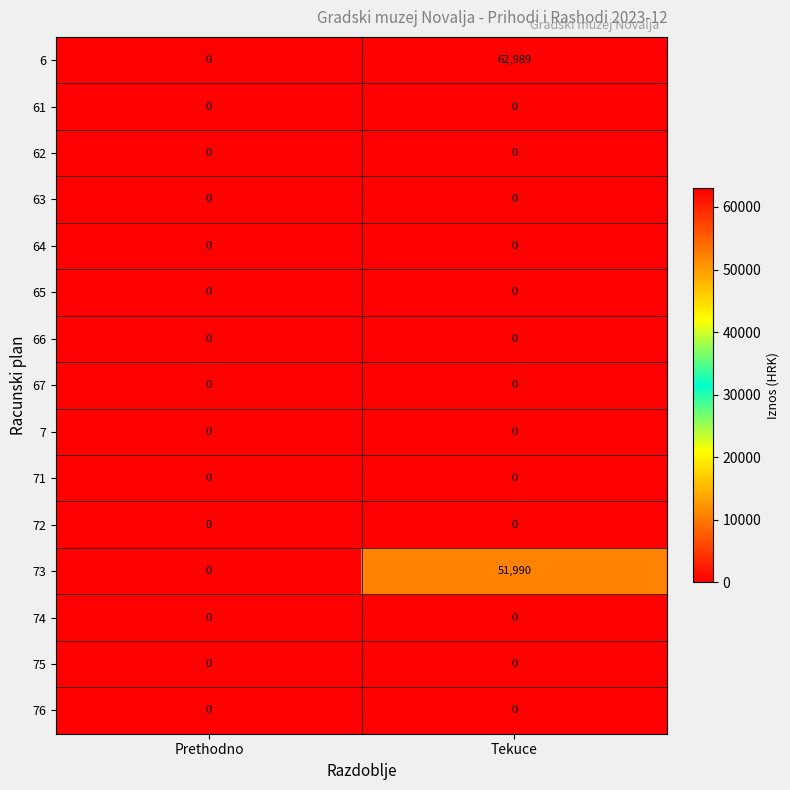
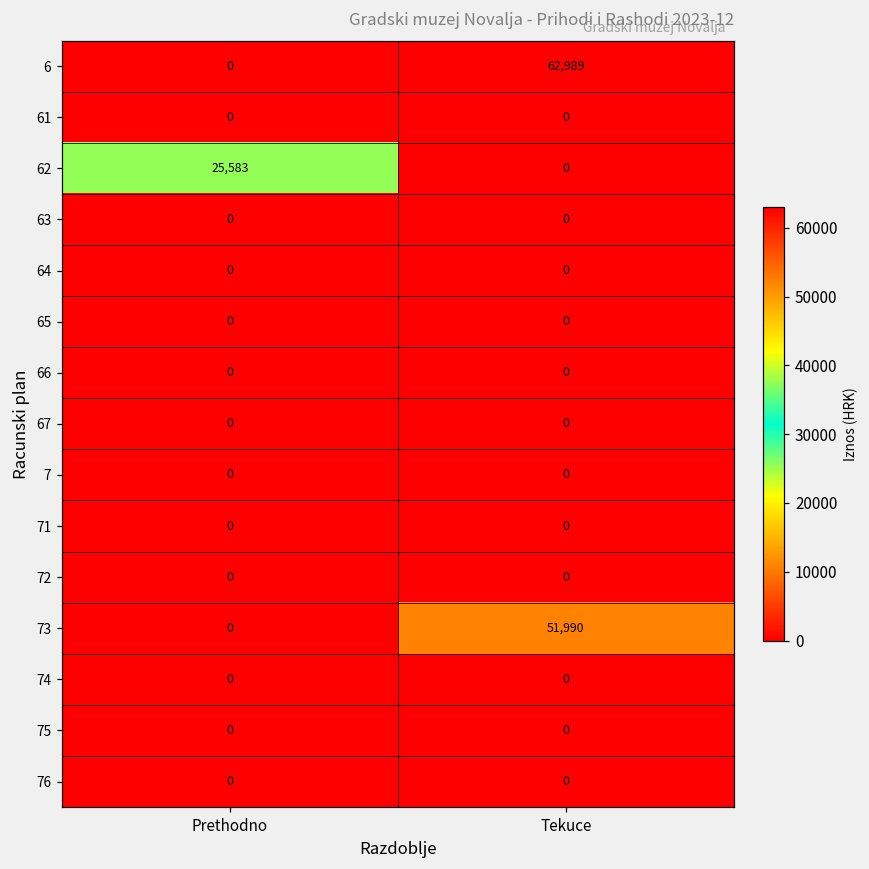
  {
    "6": {
      "Prethodno": "0",
      "Tekuce": "62,989"
    },
    "61": {
      "Prethodno": "0",
      "Tekuce": "0"
    },
    "62": {
-     "Prethodno": "0",
+     "Prethodno": "25,583",
      "Tekuce": "0"
    },
    "63": {
      "Prethodno": "0",
      "Tekuce": "0"
    },
    "64": {
      "Prethodno": "0",
      "Tekuce": "0"
    },
    "65": {
      "Prethodno": "0",
      "Tekuce": "0"
    },
    "66": {
      "Prethodno": "0",
      "Tekuce": "0"
    },
    "67": {
      "Prethodno": "0",
      "Tekuce": "0"
    },
    "7": {
      "Prethodno": "0",
      "Tekuce": "0"
    },
    "71": {
      "Prethodno": "0",
      "Tekuce": "0"
    },
    "72": {
      "Prethodno": "0",
      "Tekuce": "0"
    },
    "73": {
      "Prethodno": "0",
      "Tekuce": "51,990"
    },
    "74": {
      "Prethodno": "0",
      "Tekuce": "0"
    },
    "75": {
      "Prethodno": "0",
      "Tekuce": "0"
    },
    "76": {
      "Prethodno": "0",
      "Tekuce": "0"
    }
  }
